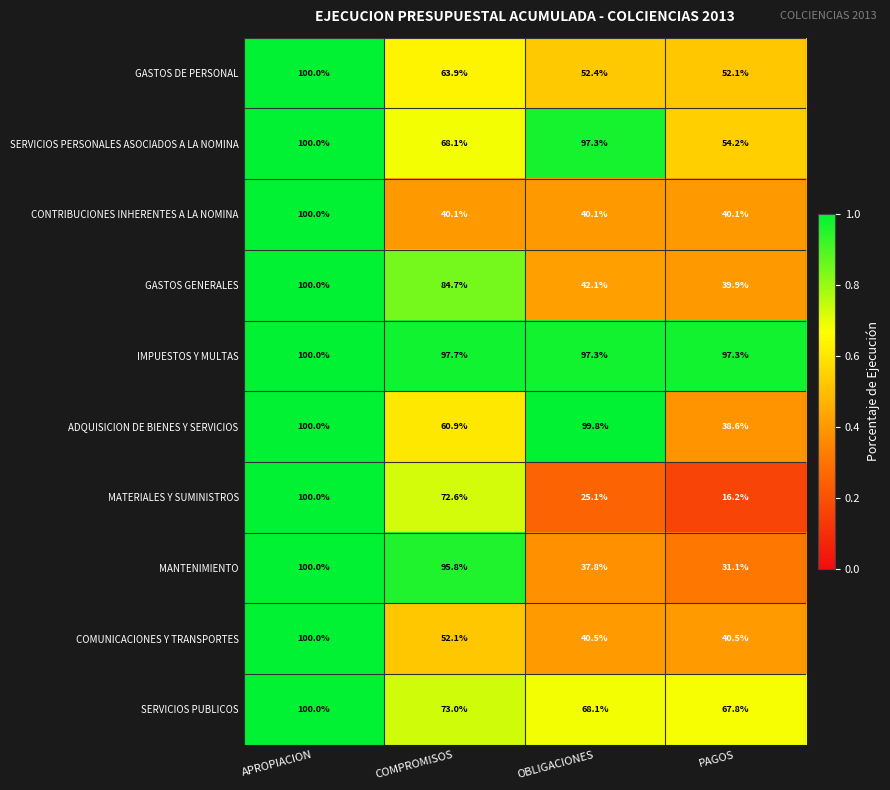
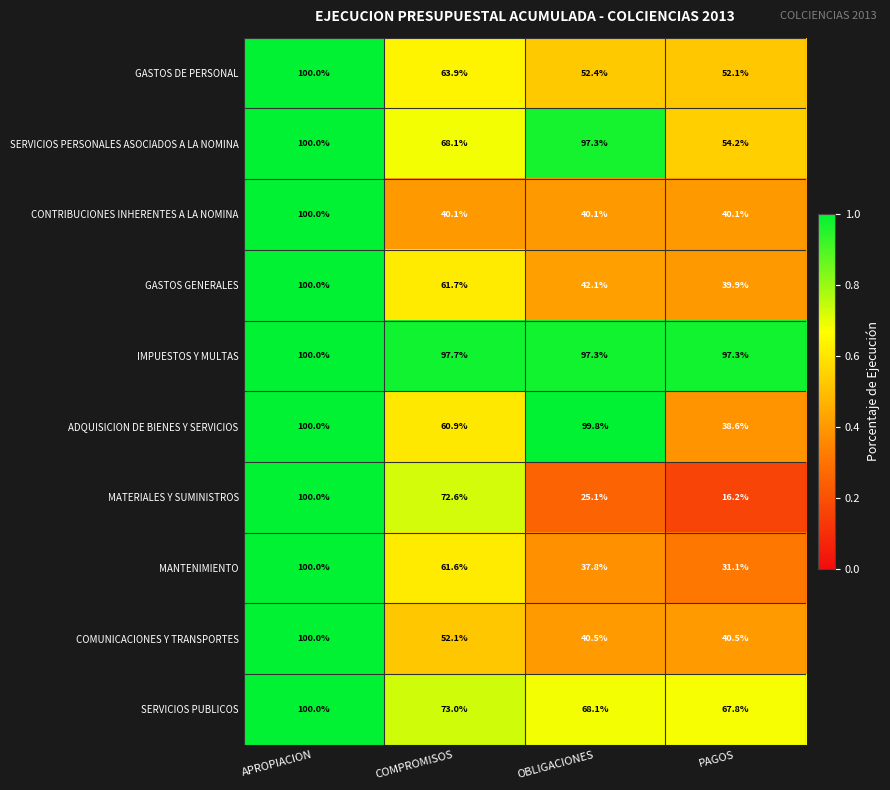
  {
    "GASTOS DE PERSONAL": {
      "APROPIACION": "100.0%",
      "COMPROMISOS": "63.9%",
      "OBLIGACIONES": "52.4%",
      "PAGOS": "52.1%"
    },
    "SERVICIOS PERSONALES ASOCIADOS A LA NOMINA": {
      "APROPIACION": "100.0%",
      "COMPROMISOS": "68.1%",
      "OBLIGACIONES": "97.3%",
      "PAGOS": "54.2%"
    },
    "CONTRIBUCIONES INHERENTES A LA NOMINA": {
      "APROPIACION": "100.0%",
      "COMPROMISOS": "40.1%",
      "OBLIGACIONES": "40.1%",
      "PAGOS": "40.1%"
    },
    "GASTOS GENERALES": {
      "APROPIACION": "100.0%",
-     "COMPROMISOS": "84.7%",
+     "COMPROMISOS": "61.7%",
      "OBLIGACIONES": "42.1%",
      "PAGOS": "39.9%"
    },
    "IMPUESTOS Y MULTAS": {
      "APROPIACION": "100.0%",
      "COMPROMISOS": "97.7%",
      "OBLIGACIONES": "97.3%",
      "PAGOS": "97.3%"
    },
    "ADQUISICION DE BIENES Y SERVICIOS": {
      "APROPIACION": "100.0%",
      "COMPROMISOS": "60.9%",
      "OBLIGACIONES": "99.8%",
      "PAGOS": "38.6%"
    },
    "MATERIALES Y SUMINISTROS": {
      "APROPIACION": "100.0%",
      "COMPROMISOS": "72.6%",
      "OBLIGACIONES": "25.1%",
      "PAGOS": "16.2%"
    },
    "MANTENIMIENTO": {
      "APROPIACION": "100.0%",
-     "COMPROMISOS": "95.8%",
+     "COMPROMISOS": "61.6%",
      "OBLIGACIONES": "37.8%",
      "PAGOS": "31.1%"
    },
    "COMUNICACIONES Y TRANSPORTES": {
      "APROPIACION": "100.0%",
      "COMPROMISOS": "52.1%",
      "OBLIGACIONES": "40.5%",
      "PAGOS": "40.5%"
    },
    "SERVICIOS PUBLICOS": {
      "APROPIACION": "100.0%",
      "COMPROMISOS": "73.0%",
      "OBLIGACIONES": "68.1%",
      "PAGOS": "67.8%"
    }
  }
